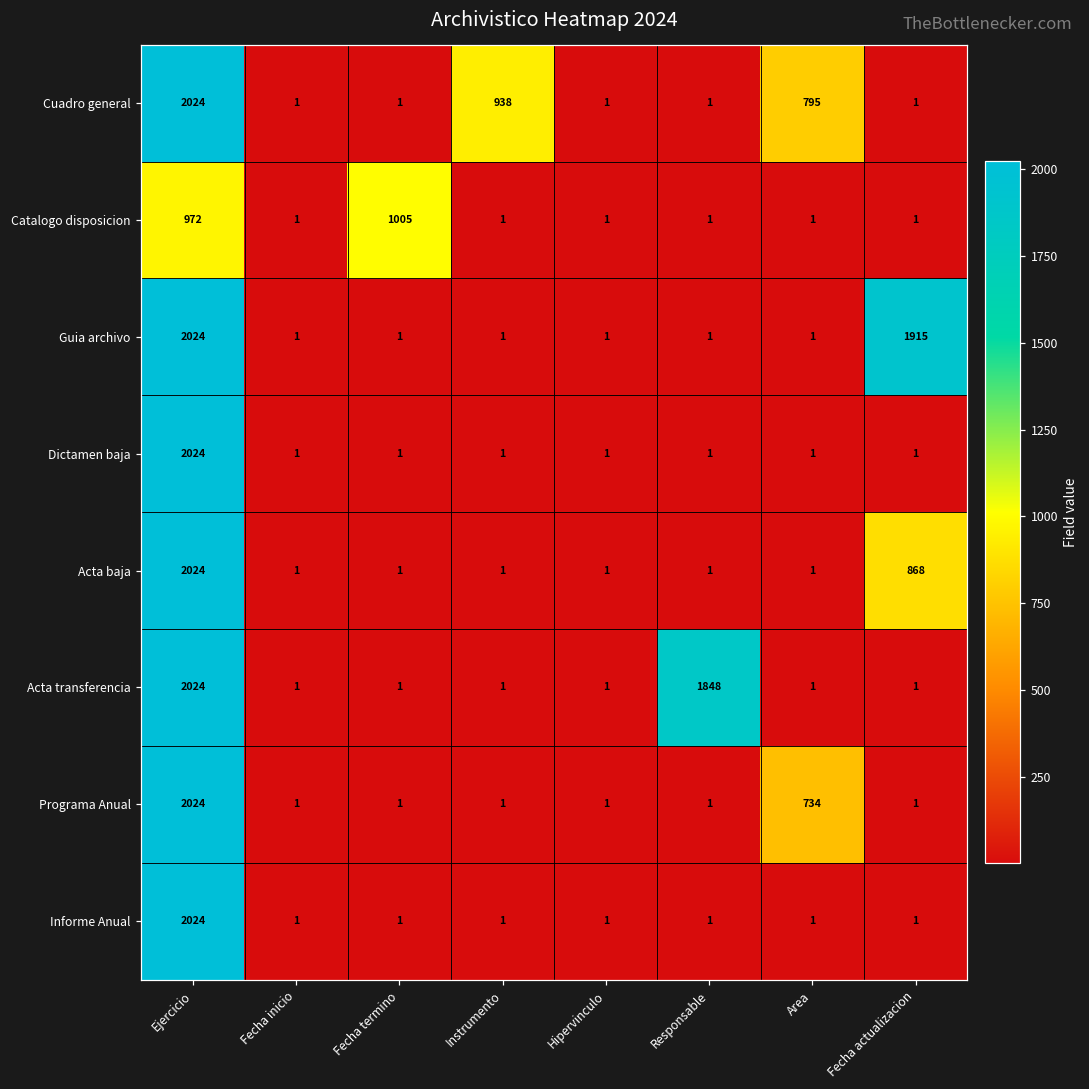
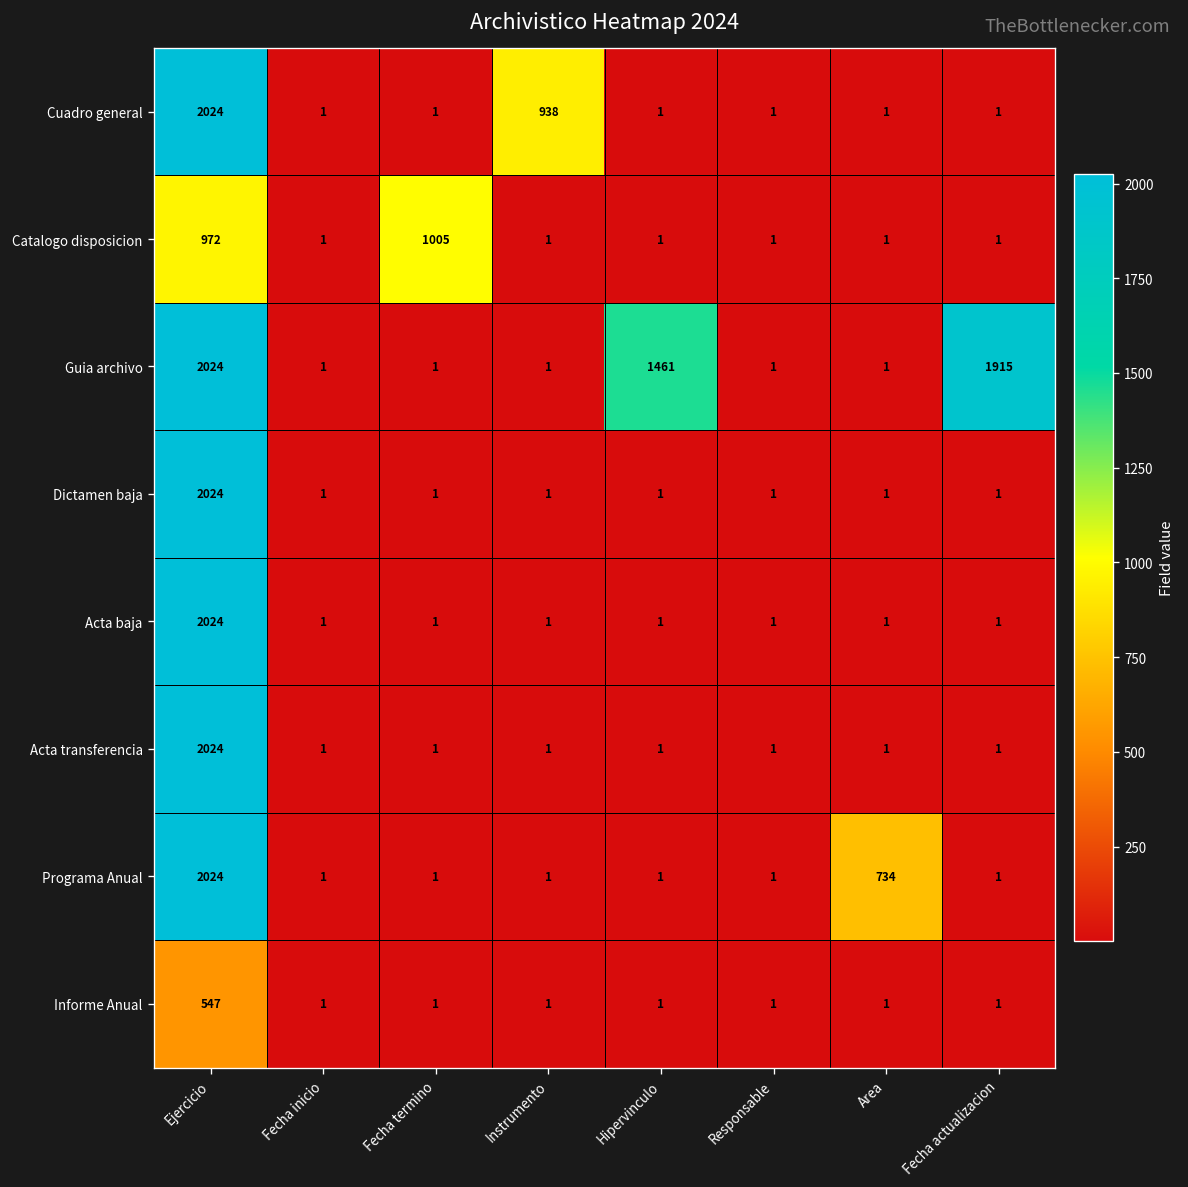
  {
    "Cuadro general": {
      "Ejercicio": 2024,
      "Fecha inicio": 1,
      "Fecha termino": 1,
      "Instrumento": 938,
      "Hipervinculo": 1,
      "Responsable": 1,
-     "Area": 795,
+     "Area": 1,
      "Fecha actualizacion": 1
    },
    "Catalogo disposicion": {
      "Ejercicio": 972,
      "Fecha inicio": 1,
      "Fecha termino": 1005,
      "Instrumento": 1,
      "Hipervinculo": 1,
      "Responsable": 1,
      "Area": 1,
      "Fecha actualizacion": 1
    },
    "Guia archivo": {
      "Ejercicio": 2024,
      "Fecha inicio": 1,
      "Fecha termino": 1,
      "Instrumento": 1,
-     "Hipervinculo": 1,
+     "Hipervinculo": 1461,
      "Responsable": 1,
      "Area": 1,
      "Fecha actualizacion": 1915
    },
    "Dictamen baja": {
      "Ejercicio": 2024,
      "Fecha inicio": 1,
      "Fecha termino": 1,
      "Instrumento": 1,
      "Hipervinculo": 1,
      "Responsable": 1,
      "Area": 1,
      "Fecha actualizacion": 1
    },
    "Acta baja": {
      "Ejercicio": 2024,
      "Fecha inicio": 1,
      "Fecha termino": 1,
      "Instrumento": 1,
      "Hipervinculo": 1,
      "Responsable": 1,
      "Area": 1,
-     "Fecha actualizacion": 868
+     "Fecha actualizacion": 1
    },
    "Acta transferencia": {
      "Ejercicio": 2024,
      "Fecha inicio": 1,
      "Fecha termino": 1,
      "Instrumento": 1,
      "Hipervinculo": 1,
-     "Responsable": 1848,
+     "Responsable": 1,
      "Area": 1,
      "Fecha actualizacion": 1
    },
    "Programa Anual": {
      "Ejercicio": 2024,
      "Fecha inicio": 1,
      "Fecha termino": 1,
      "Instrumento": 1,
      "Hipervinculo": 1,
      "Responsable": 1,
      "Area": 734,
      "Fecha actualizacion": 1
    },
    "Informe Anual": {
-     "Ejercicio": 2024,
+     "Ejercicio": 547,
      "Fecha inicio": 1,
      "Fecha termino": 1,
      "Instrumento": 1,
      "Hipervinculo": 1,
      "Responsable": 1,
      "Area": 1,
      "Fecha actualizacion": 1
    }
  }
